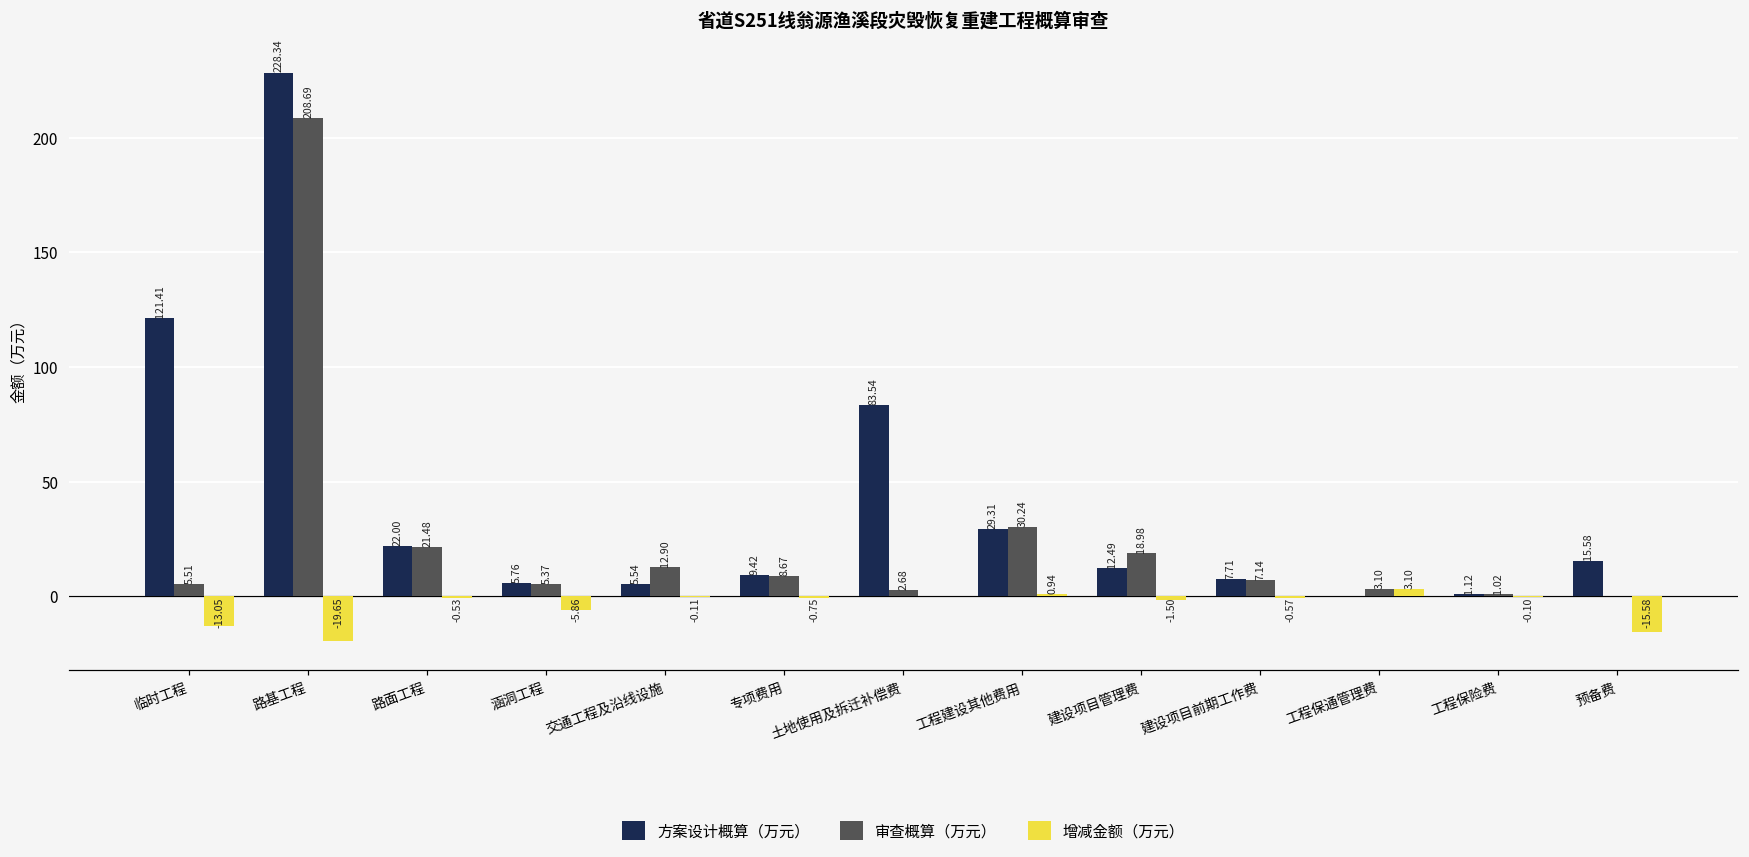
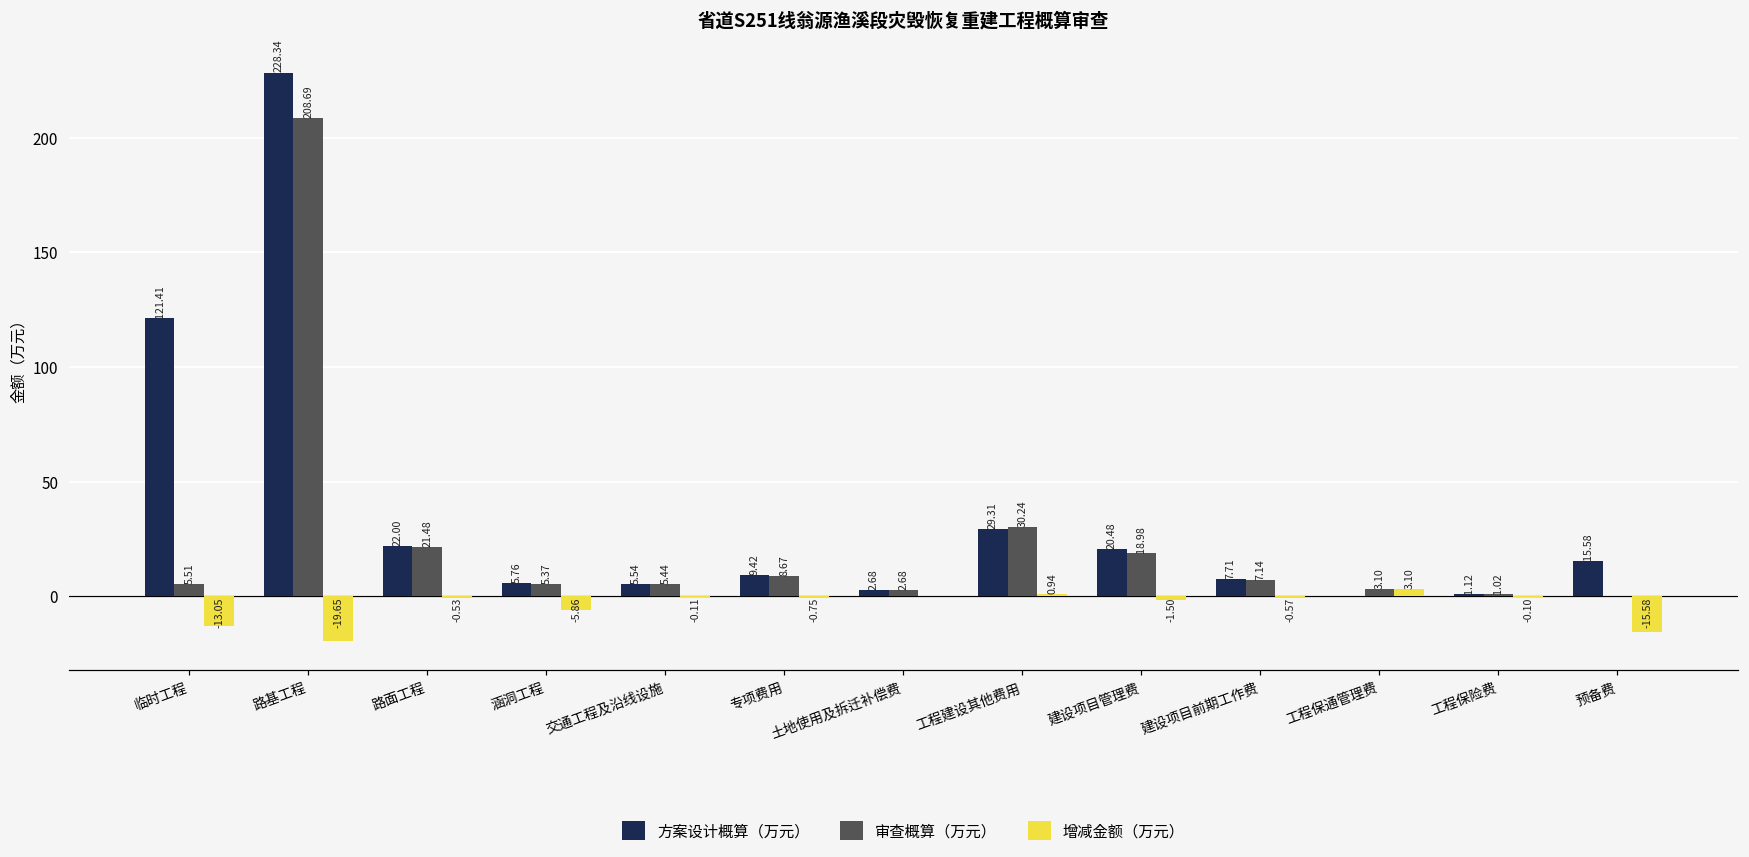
  {
    "方案设计概算（万元）": {
      "临时工程": 121.41,
      "路基工程": 228.34,
      "路面工程": 22.00,
      "涵洞工程": 5.76,
      "交通工程及沿线设施": 5.54,
      "专项费用": 9.42,
-     "土地使用及拆迁补偿费": 83.54,
+     "土地使用及拆迁补偿费": 2.68,
      "工程建设其他费用": 29.31,
-     "建设项目管理费": 12.49,
+     "建设项目管理费": 20.48,
      "建设项目前期工作费": 7.71,
      "工程保险费": 1.12,
      "预备费": 15.58
    },
    "审查概算（万元）": {
      "临时工程": 5.51,
      "路基工程": 208.69,
      "路面工程": 21.48,
      "涵洞工程": 5.37,
-     "交通工程及沿线设施": 12.90,
+     "交通工程及沿线设施": 5.44,
      "专项费用": 8.67,
      "土地使用及拆迁补偿费": 2.68,
      "工程建设其他费用": 30.24,
      "建设项目管理费": 18.98,
      "建设项目前期工作费": 7.14,
      "工程保通管理费": 3.10,
      "工程保险费": 1.02
    },
    "增减金额（万元）": {
      "临时工程": -13.05,
      "路基工程": -19.65,
      "路面工程": -0.53,
      "涵洞工程": -5.86,
      "交通工程及沿线设施": -0.11,
      "专项费用": -0.75,
      "工程建设其他费用": 0.94,
      "建设项目管理费": -1.50,
      "建设项目前期工作费": -0.57,
      "工程保通管理费": 3.10,
      "工程保险费": -0.10,
      "预备费": -15.58
    }
  }
